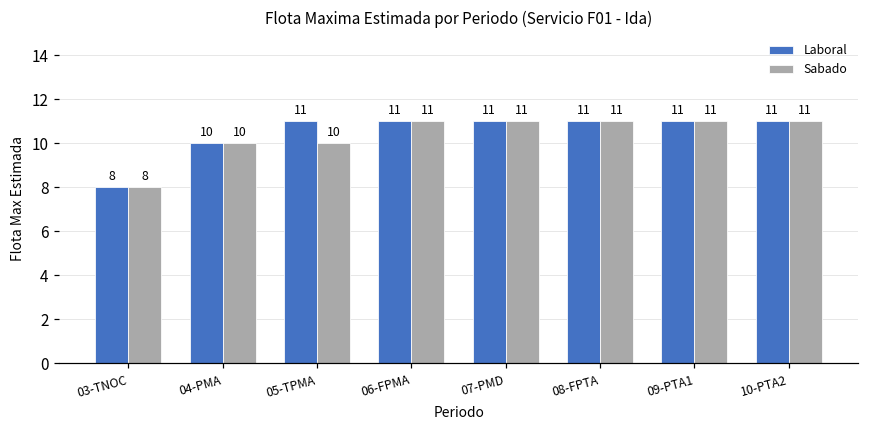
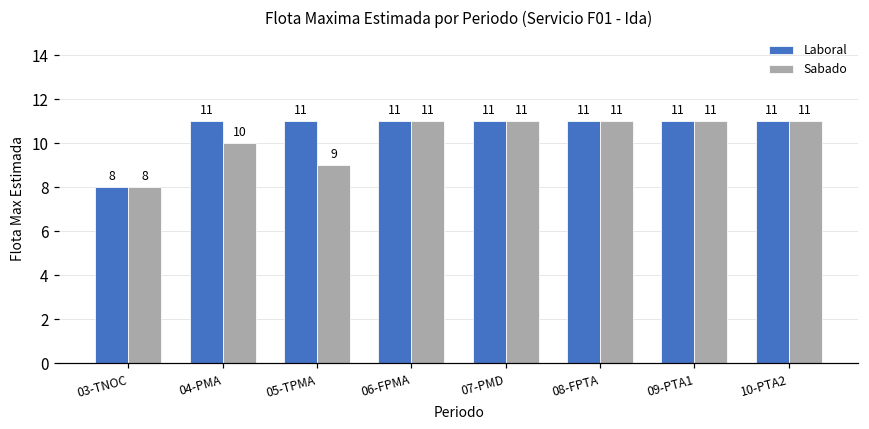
  {
    "Laboral": {
      "03-TNOC": 8,
-     "04-PMA": 10,
+     "04-PMA": 11,
      "05-TPMA": 11,
      "06-FPMA": 11,
      "07-PMD": 11,
      "08-FPTA": 11,
      "09-PTA1": 11,
      "10-PTA2": 11
    },
    "Sabado": {
      "03-TNOC": 8,
      "04-PMA": 10,
-     "05-TPMA": 10,
+     "05-TPMA": 9,
      "06-FPMA": 11,
      "07-PMD": 11,
      "08-FPTA": 11,
      "09-PTA1": 11,
      "10-PTA2": 11
    }
  }
